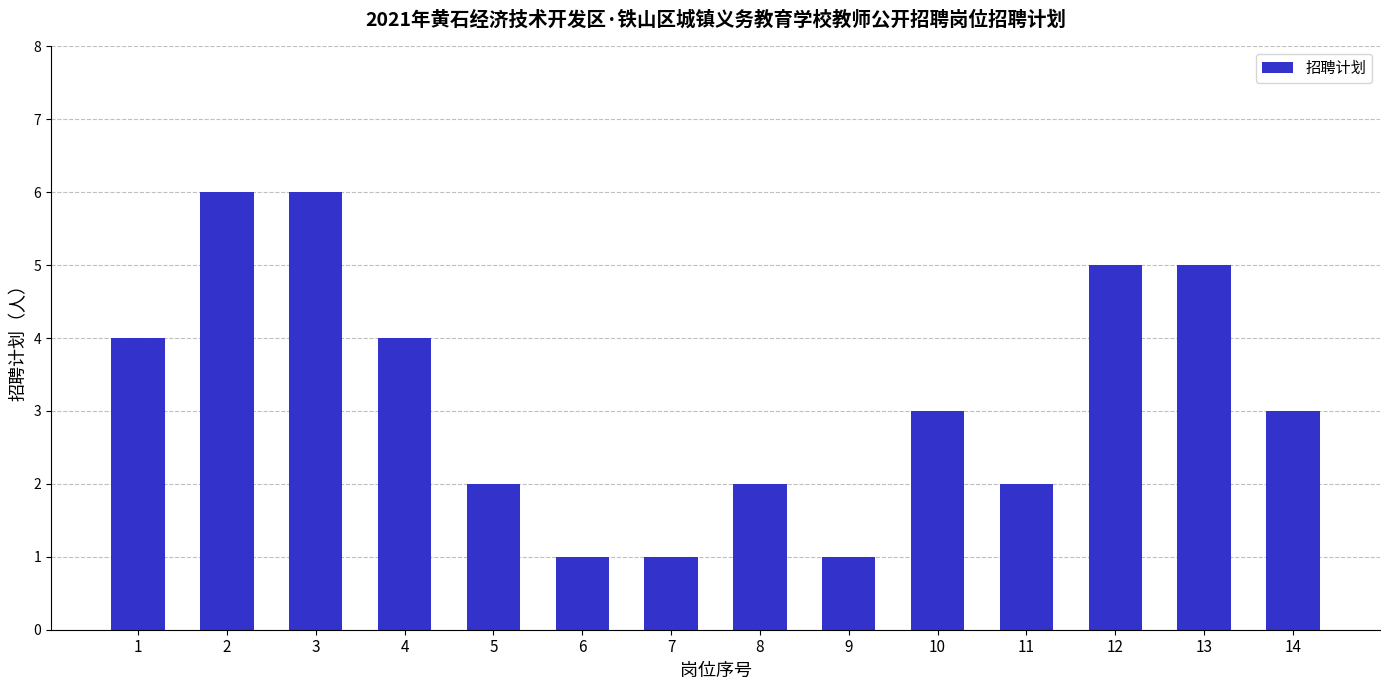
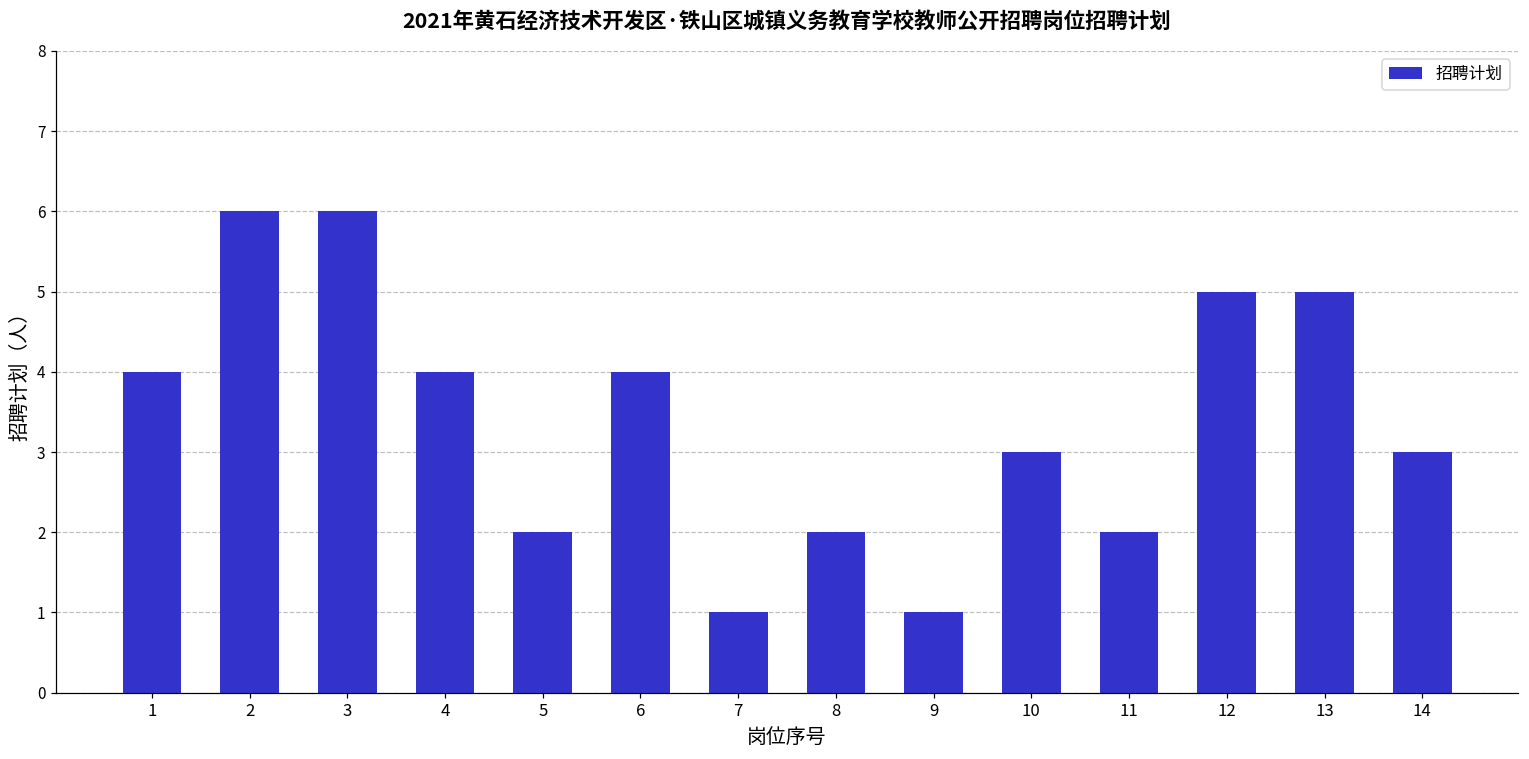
  {
    "1": 4,
    "2": 6,
    "3": 6,
    "4": 4,
    "5": 2,
-   "6": 1,
+   "6": 4,
    "7": 1,
    "8": 2,
    "9": 1,
    "10": 3,
    "11": 2,
    "12": 5,
    "13": 5,
    "14": 3
  }
